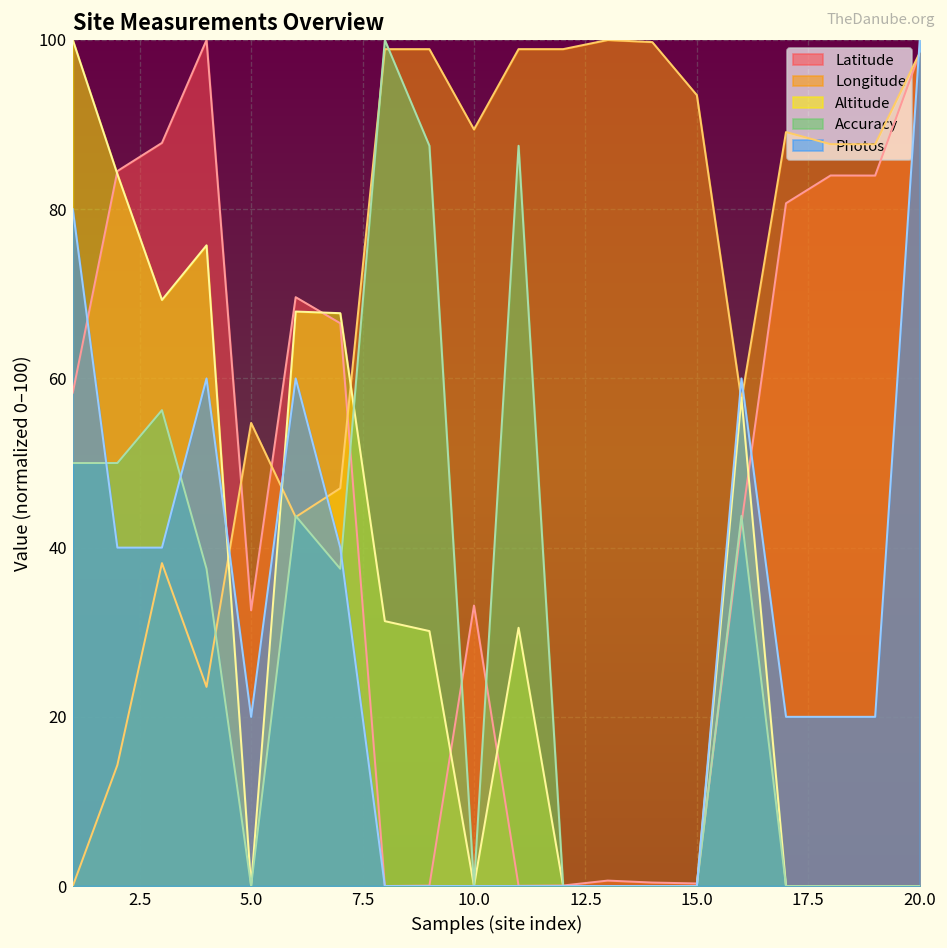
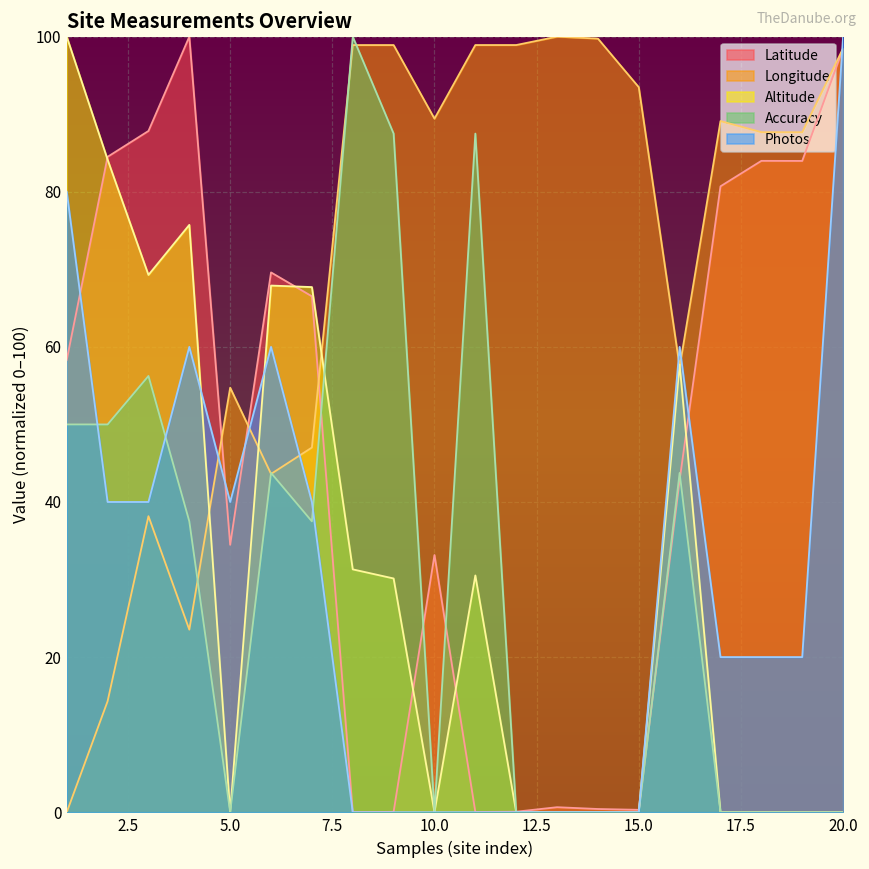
  {
    "Latitude": {
-     "5.0": 33,
+     "5.0": 34,
      "10.0": 33
    },
    "Longitude": {
      "5.0": 55,
      "10.0": 89,
      "15.0": 93
    },
    "Photos": {
-     "5.0": 20,
+     "5.0": 40,
      "20.0": 100
    }
  }
